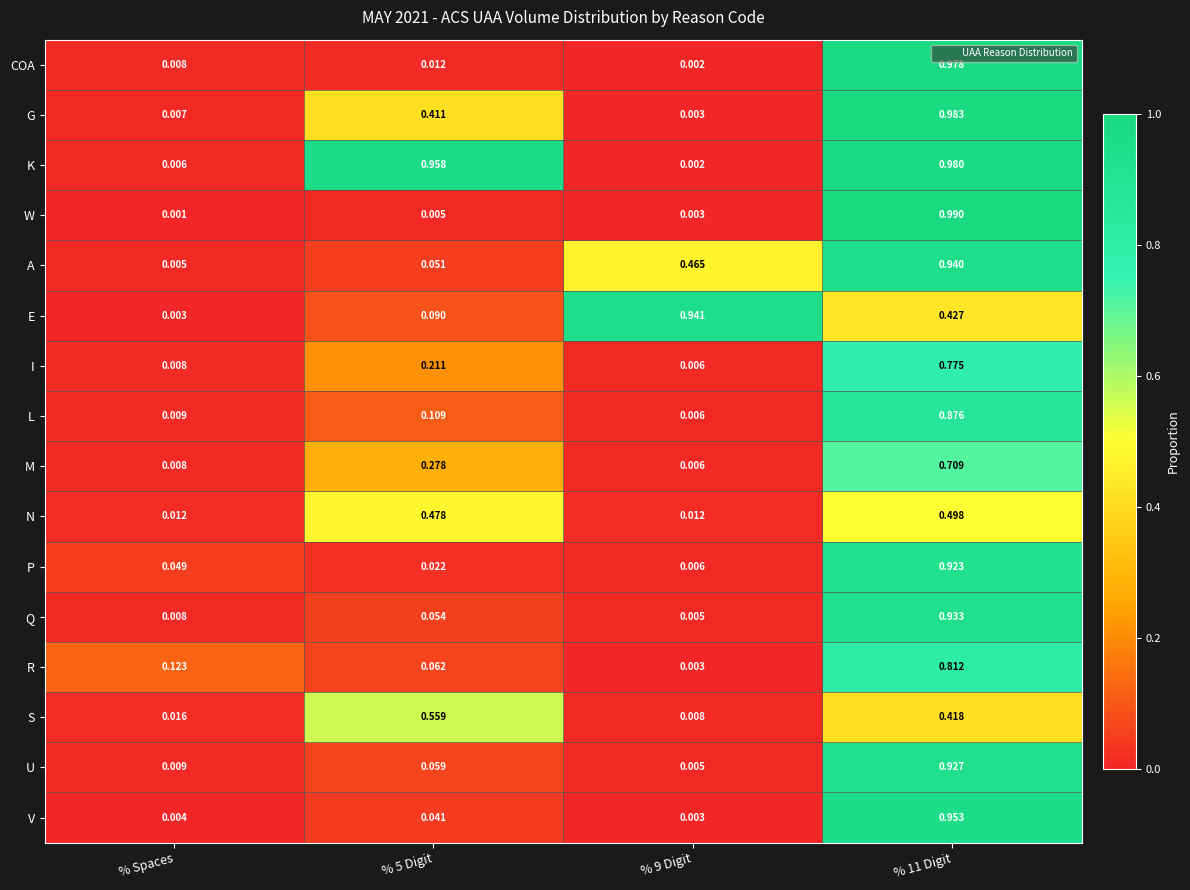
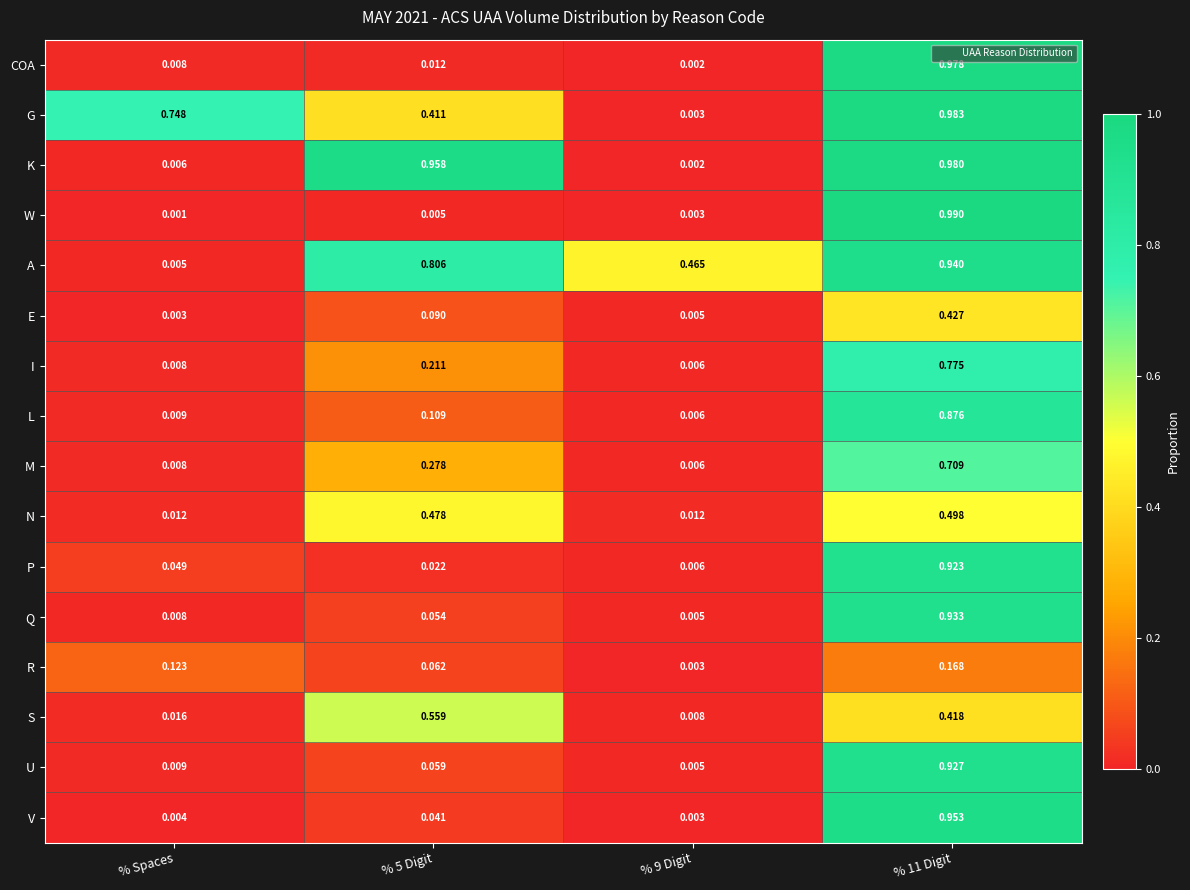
  {
    "COA": {
      "% Spaces": 0.008,
      "% 5 Digit": 0.012,
      "% 9 Digit": 0.002
    },
    "G": {
-     "% Spaces": 0.007,
+     "% Spaces": 0.748,
      "% 5 Digit": 0.411,
      "% 9 Digit": 0.003,
      "% 11 Digit": 0.983
    },
    "K": {
      "% Spaces": 0.006,
      "% 5 Digit": 0.958,
      "% 9 Digit": 0.002,
      "% 11 Digit": 0.980
    },
    "W": {
      "% Spaces": 0.001,
      "% 5 Digit": 0.005,
      "% 9 Digit": 0.003,
      "% 11 Digit": 0.990
    },
    "A": {
      "% Spaces": 0.005,
-     "% 5 Digit": 0.051,
+     "% 5 Digit": 0.806,
      "% 9 Digit": 0.465,
      "% 11 Digit": 0.940
    },
    "E": {
      "% Spaces": 0.003,
      "% 5 Digit": 0.090,
-     "% 9 Digit": 0.941,
+     "% 9 Digit": 0.005,
      "% 11 Digit": 0.427
    },
    "I": {
      "% Spaces": 0.008,
      "% 5 Digit": 0.211,
      "% 9 Digit": 0.006,
      "% 11 Digit": 0.775
    },
    "L": {
      "% Spaces": 0.009,
      "% 5 Digit": 0.109,
      "% 9 Digit": 0.006,
      "% 11 Digit": 0.876
    },
    "M": {
      "% Spaces": 0.008,
      "% 5 Digit": 0.278,
      "% 9 Digit": 0.006,
      "% 11 Digit": 0.709
    },
    "N": {
      "% Spaces": 0.012,
      "% 5 Digit": 0.478,
      "% 9 Digit": 0.012,
      "% 11 Digit": 0.498
    },
    "P": {
      "% Spaces": 0.049,
      "% 5 Digit": 0.022,
      "% 9 Digit": 0.006,
      "% 11 Digit": 0.923
    },
    "Q": {
      "% Spaces": 0.008,
      "% 5 Digit": 0.054,
      "% 9 Digit": 0.005,
      "% 11 Digit": 0.933
    },
    "R": {
      "% Spaces": 0.123,
      "% 5 Digit": 0.062,
      "% 9 Digit": 0.003,
-     "% 11 Digit": 0.812
+     "% 11 Digit": 0.168
    },
    "S": {
      "% Spaces": 0.016,
      "% 5 Digit": 0.559,
      "% 9 Digit": 0.008,
      "% 11 Digit": 0.418
    },
    "U": {
      "% Spaces": 0.009,
      "% 5 Digit": 0.059,
      "% 9 Digit": 0.005,
      "% 11 Digit": 0.927
    },
    "V": {
      "% Spaces": 0.004,
      "% 5 Digit": 0.041,
      "% 9 Digit": 0.003,
      "% 11 Digit": 0.953
    }
  }
